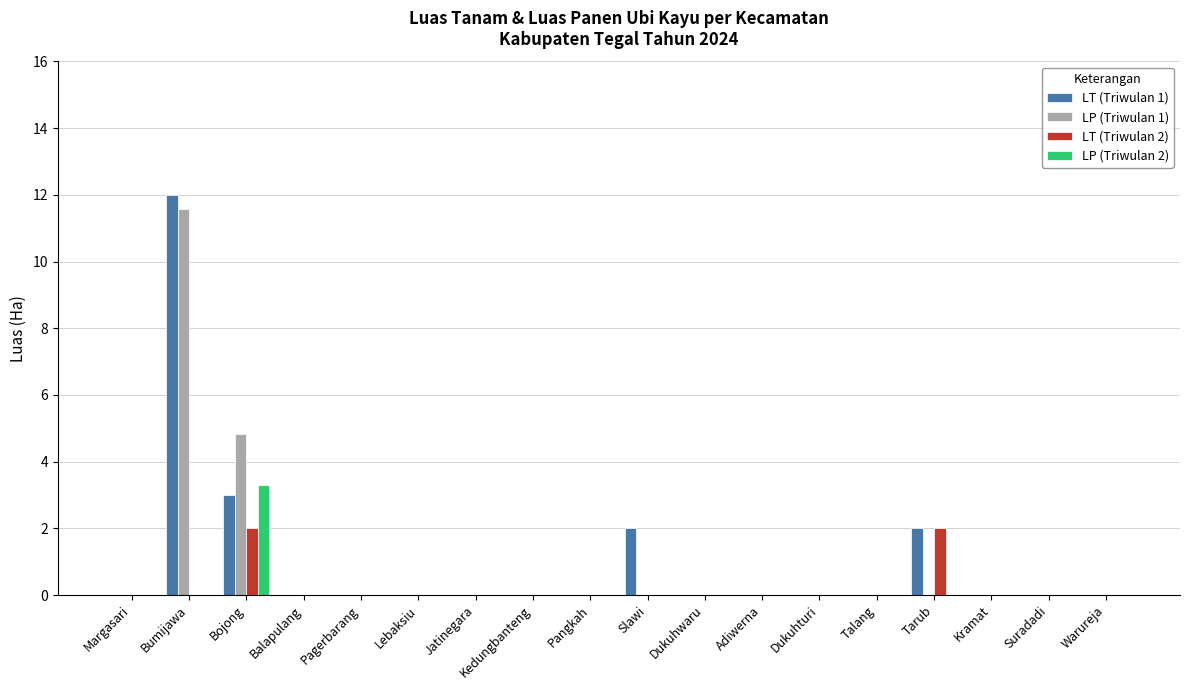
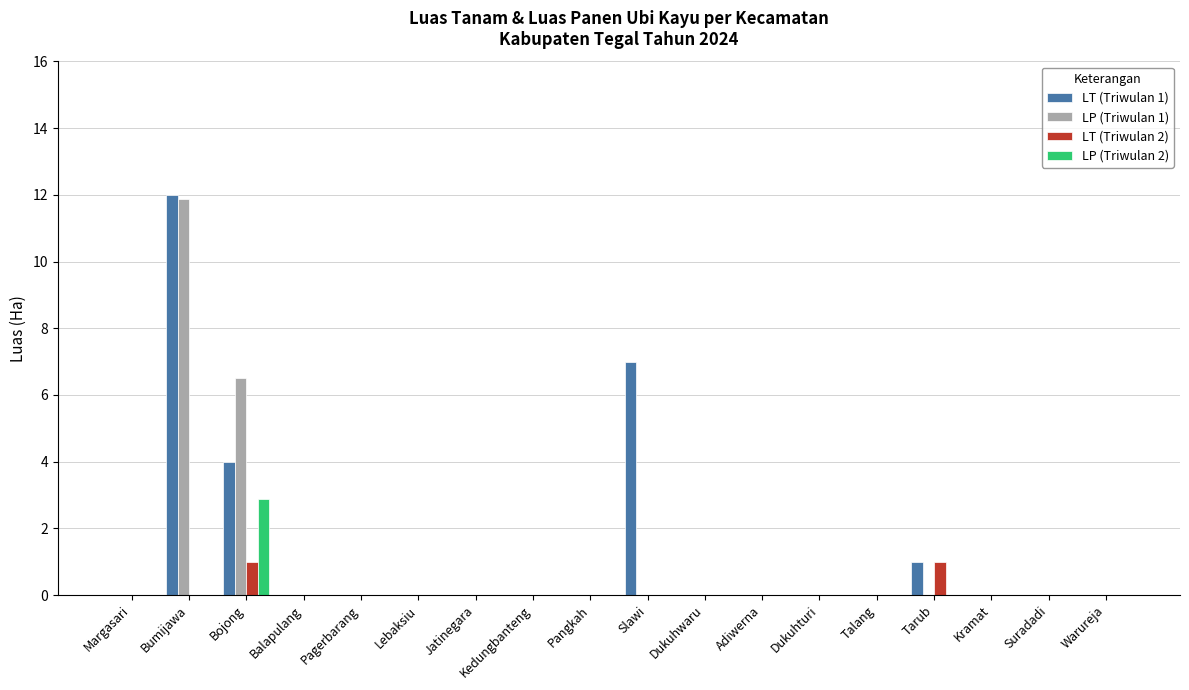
  {
    "LT (Triwulan 1)": {
      "Margasari": 0,
      "Bumijawa": 12,
-     "Bojong": 3,
+     "Bojong": 4,
      "Balapulang": 0,
      "Pagerbarang": 0,
      "Lebaksiu": 0,
      "Jatinegara": 0,
      "Kedungbanteng": 0,
      "Pangkah": 0,
-     "Slawi": 2,
+     "Slawi": 7,
      "Dukuhwaru": 0,
      "Adiwerna": 0,
      "Dukuhturi": 0,
      "Talang": 0,
-     "Tarub": 2,
+     "Tarub": 1,
      "Kramat": 0,
      "Suradadi": 0,
      "Warureja": 0
    },
    "LP (Triwulan 1)": {
      "Margasari": 0.0,
-     "Bumijawa": 11.6,
-     "Bojong": 4.8,
+     "Bumijawa": 11.9,
+     "Bojong": 6.5,
      "Balapulang": 0.0,
      "Pagerbarang": 0.0,
      "Lebaksiu": 0.0,
      "Jatinegara": 0.0,
      "Kedungbanteng": 0.0,
      "Pangkah": 0.0,
      "Slawi": 0.0,
      "Dukuhwaru": 0.0,
      "Adiwerna": 0.0,
      "Dukuhturi": 0.0,
      "Talang": 0.0,
      "Tarub": 0.0,
      "Kramat": 0.0,
      "Suradadi": 0.0,
      "Warureja": 0.0
    },
    "LT (Triwulan 2)": {
      "Margasari": 0,
      "Bumijawa": 0,
-     "Bojong": 2,
+     "Bojong": 1,
      "Balapulang": 0,
      "Pagerbarang": 0,
      "Lebaksiu": 0,
      "Jatinegara": 0,
      "Kedungbanteng": 0,
      "Pangkah": 0,
      "Slawi": 0,
      "Dukuhwaru": 0,
      "Adiwerna": 0,
      "Dukuhturi": 0,
      "Talang": 0,
-     "Tarub": 2,
+     "Tarub": 1,
      "Kramat": 0,
      "Suradadi": 0,
      "Warureja": 0
    },
    "LP (Triwulan 2)": {
      "Margasari": 0.0,
      "Bumijawa": 0.0,
-     "Bojong": 3.3,
+     "Bojong": 2.9,
      "Balapulang": 0.0,
      "Pagerbarang": 0.0,
      "Lebaksiu": 0.0,
      "Jatinegara": 0.0,
      "Kedungbanteng": 0.0,
      "Pangkah": 0.0,
      "Slawi": 0.0,
      "Dukuhwaru": 0.0,
      "Adiwerna": 0.0,
      "Dukuhturi": 0.0,
      "Talang": 0.0,
      "Tarub": 0.0,
      "Kramat": 0.0,
      "Suradadi": 0.0,
      "Warureja": 0.0
    }
  }
